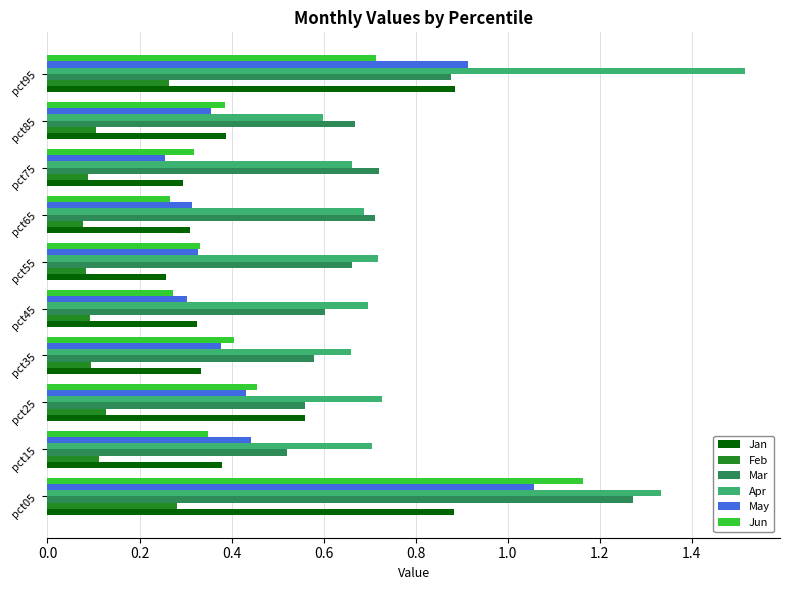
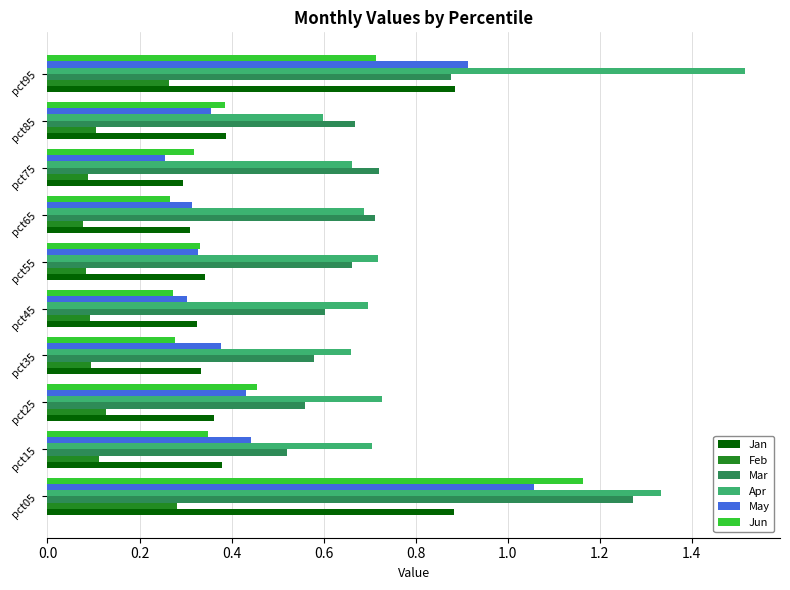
  {
    "Jan": {
      "pct95": 0.89,
      "pct85": 0.39,
      "pct75": 0.29,
      "pct65": 0.31,
-     "pct55": 0.26,
+     "pct55": 0.34,
      "pct45": 0.32,
      "pct35": 0.33,
-     "pct25": 0.56,
+     "pct25": 0.36,
      "pct15": 0.38,
      "pct05": 0.88
    },
    "May": {
      "pct95": 0.91,
      "pct85": 0.35,
      "pct75": 0.26,
      "pct65": 0.31,
      "pct55": 0.33,
      "pct45": 0.30,
      "pct35": 0.38,
      "pct25": 0.43,
      "pct15": 0.44,
      "pct05": 1.06
    },
    "Jun": {
      "pct95": 0.71,
      "pct85": 0.39,
      "pct75": 0.32,
      "pct65": 0.27,
      "pct55": 0.33,
      "pct45": 0.27,
-     "pct35": 0.41,
+     "pct35": 0.28,
      "pct25": 0.46,
      "pct15": 0.35,
      "pct05": 1.16
    }
  }
